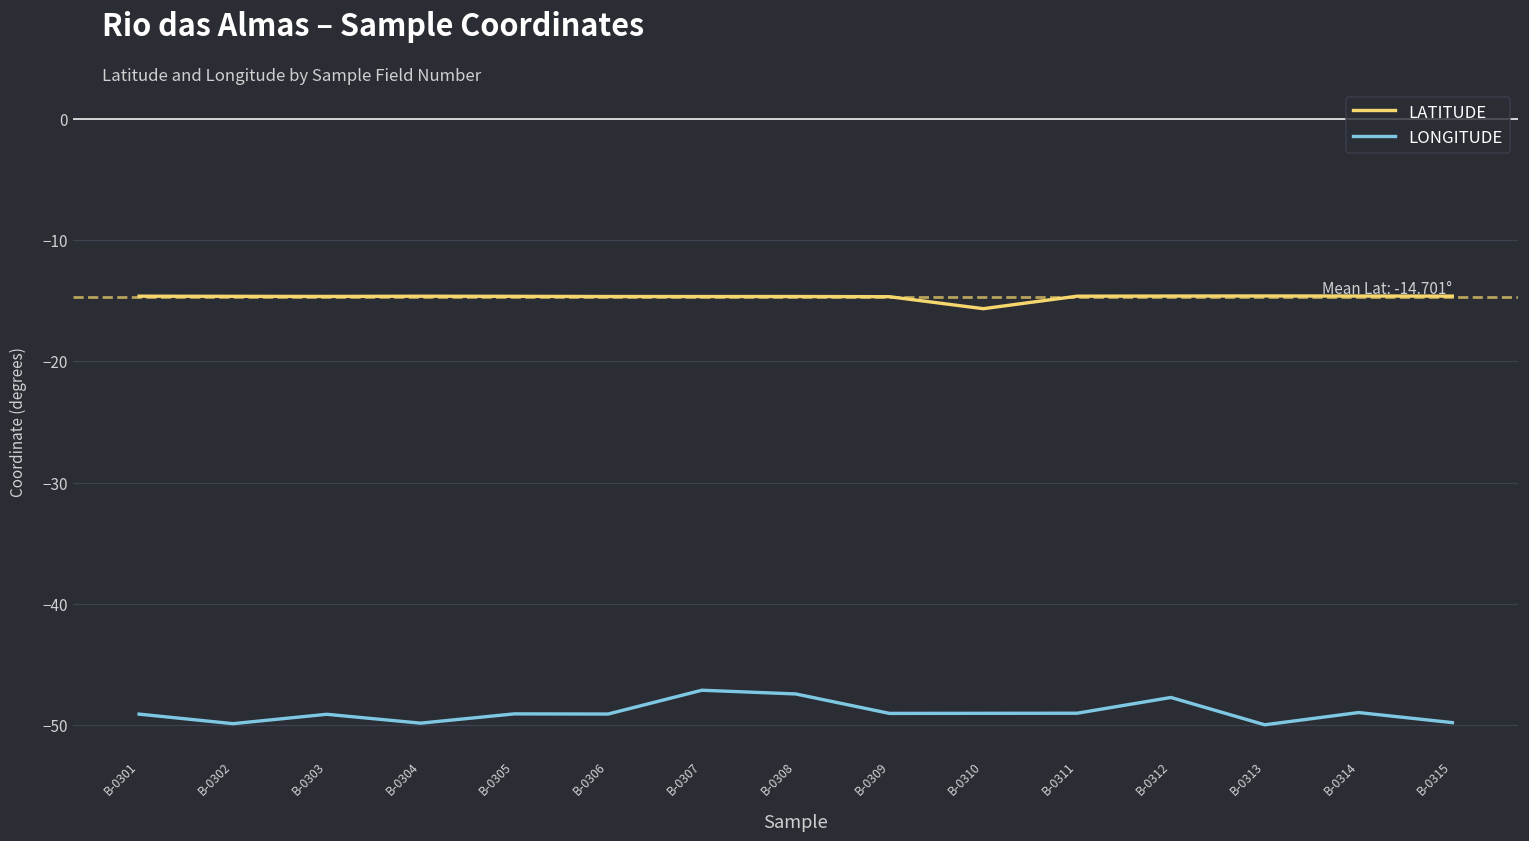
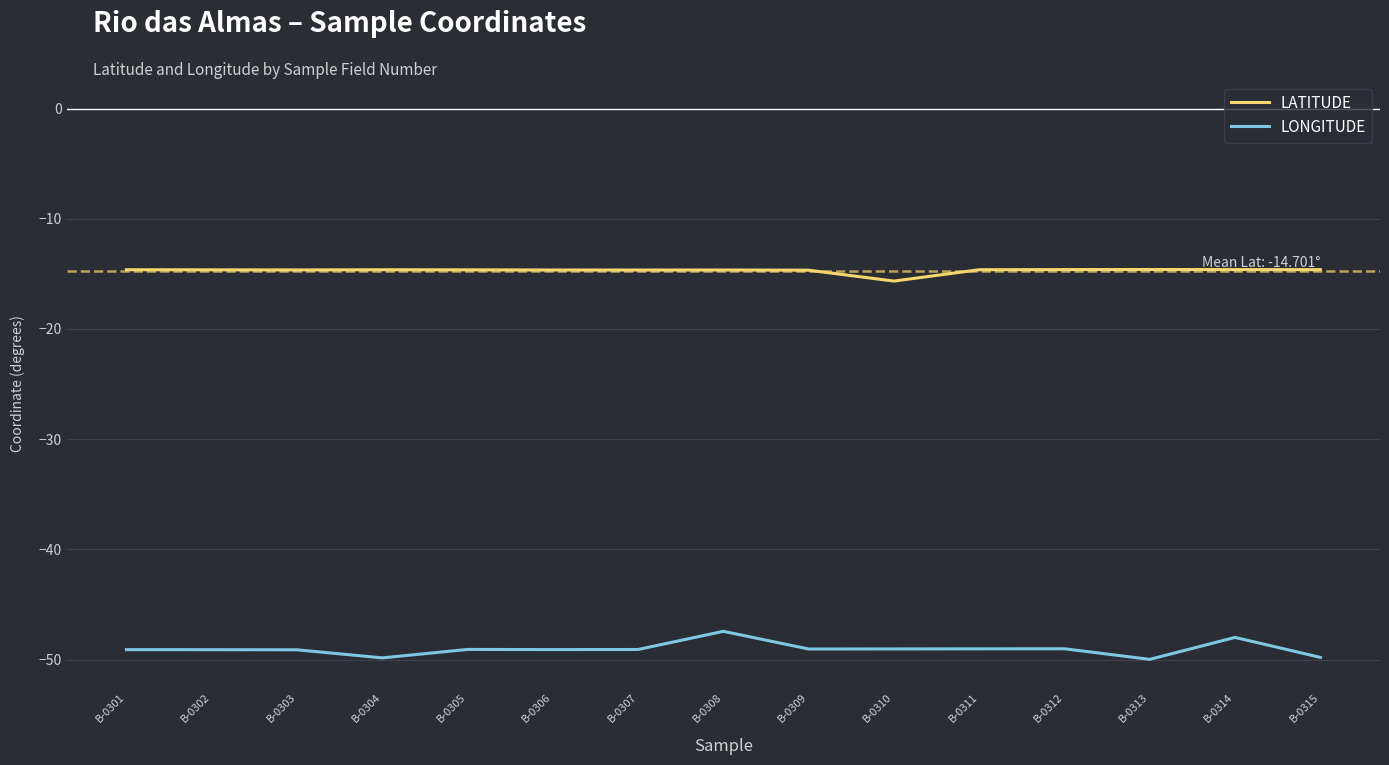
  {
    "LATITUDE": {
      "B-0301": -14.6,
      "B-0302": -14.6,
      "B-0303": -14.6,
      "B-0304": -14.6,
      "B-0305": -14.6,
      "B-0306": -14.7,
      "B-0307": -14.7,
      "B-0308": -14.7,
      "B-0309": -14.7,
      "B-0310": -15.7,
      "B-0311": -14.6,
      "B-0312": -14.6,
      "B-0313": -14.6
    },
    "LONGITUDE": {
      "B-0301": -49.1,
-     "B-0302": -49.9,
+     "B-0302": -49.1,
      "B-0303": -49.1,
      "B-0304": -49.8,
      "B-0305": -49.1,
      "B-0306": -49.1,
-     "B-0307": -47.1,
+     "B-0307": -49.1,
      "B-0308": -47.4,
      "B-0309": -49.0,
      "B-0310": -49.0,
      "B-0311": -49.0,
-     "B-0312": -47.7,
+     "B-0312": -49.0,
      "B-0313": -50.0,
-     "B-0314": -49.0,
+     "B-0314": -48.0,
      "B-0315": -49.8
    }
  }
